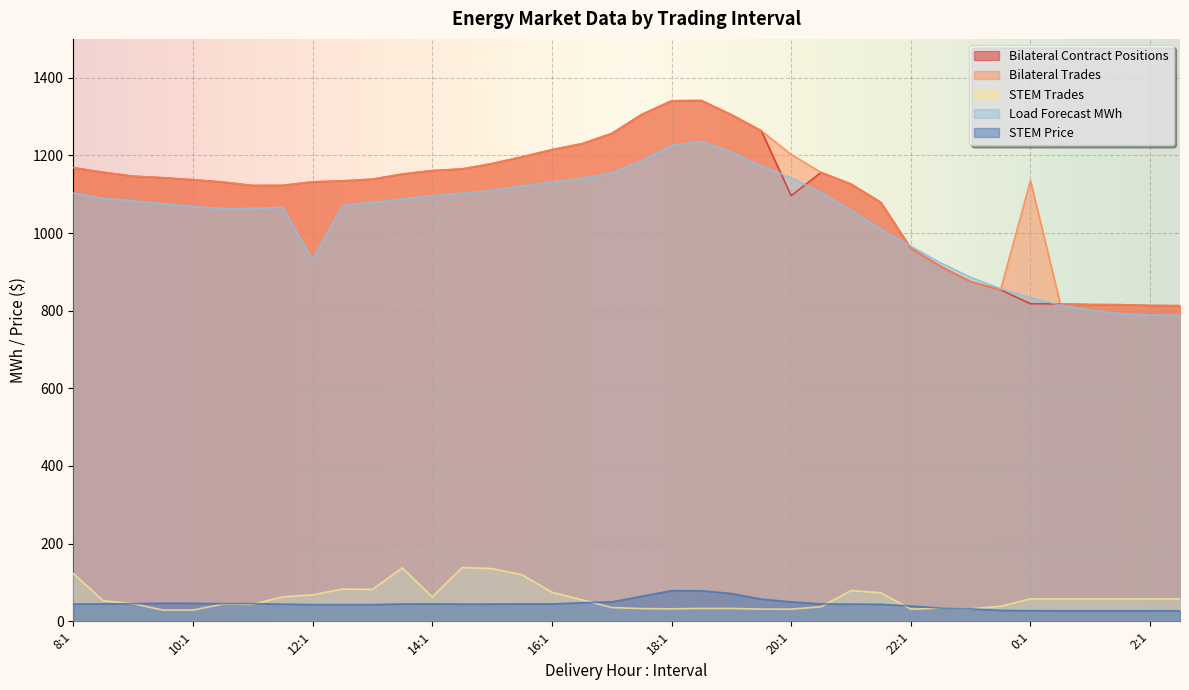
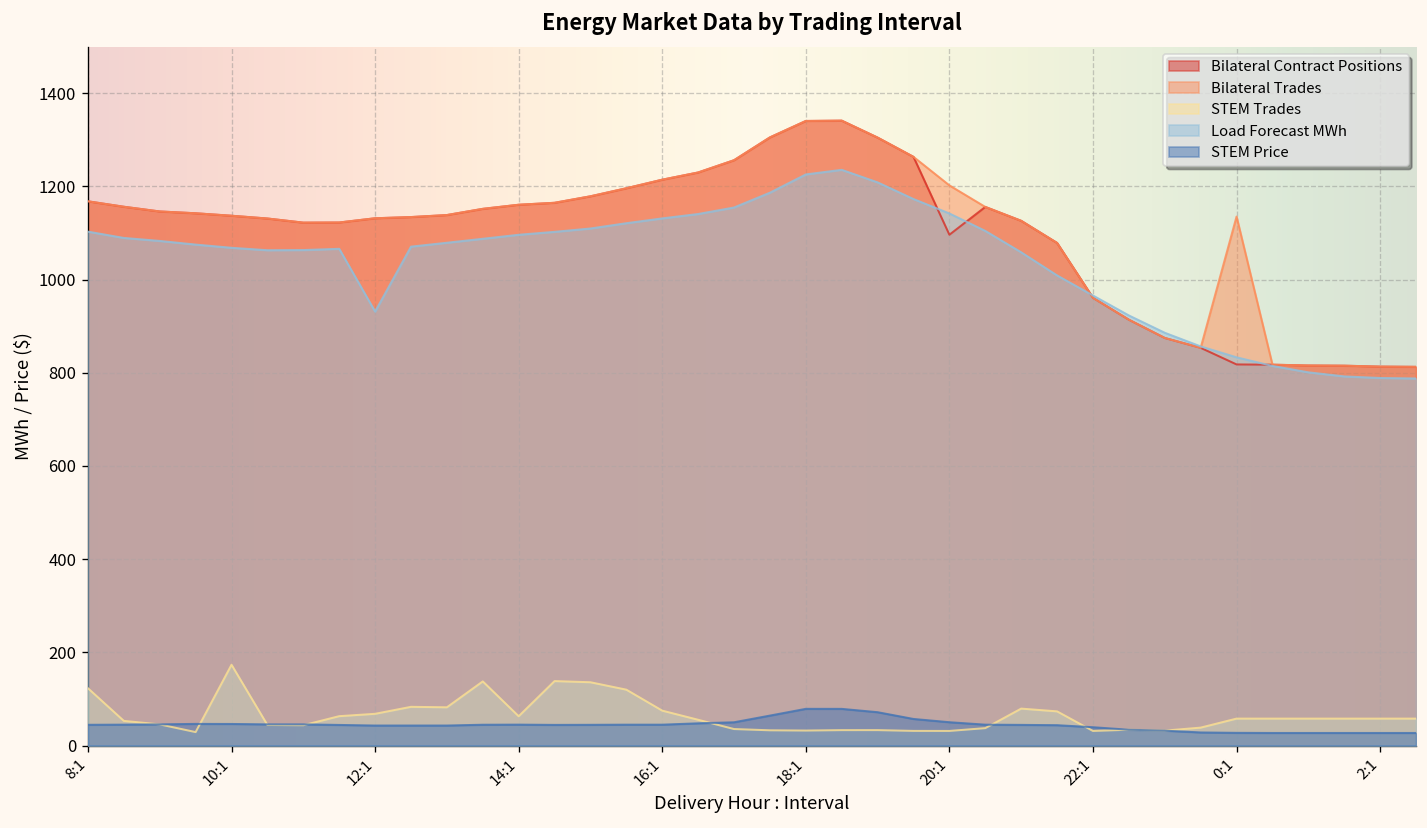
  {
    "Bilateral Contract Positions": {
      "20:1": 1100,
      "0:1": 820
    },
    "Bilateral Trades": {
      "20:1": 1200,
      "0:1": 1140
    },
    "STEM Trades": {
      "8:1": 120,
-     "10:1": 30,
+     "10:1": 170,
      "12:1": 70,
      "14:1": 60,
      "16:1": 70,
      "18:1": 30,
      "20:1": 30,
      "22:1": 30,
      "0:1": 60,
      "2:1": 60
    },
    "Load Forecast MWh": {
      "8:1": 1100,
      "10:1": 1070,
      "12:1": 930,
      "14:1": 1100,
      "16:1": 1130,
      "18:1": 1230,
      "20:1": 1140,
      "0:1": 830,
      "2:1": 790
    },
    "STEM Price": {
      "8:1": 40,
      "10:1": 50,
      "12:1": 40,
      "14:1": 40,
      "16:1": 40,
      "18:1": 80,
      "20:1": 50,
      "22:1": 40,
      "0:1": 30,
      "2:1": 30
    }
  }
